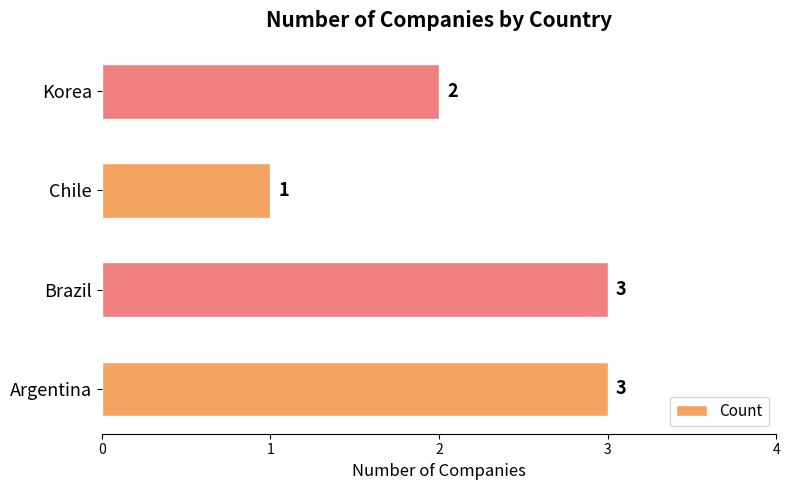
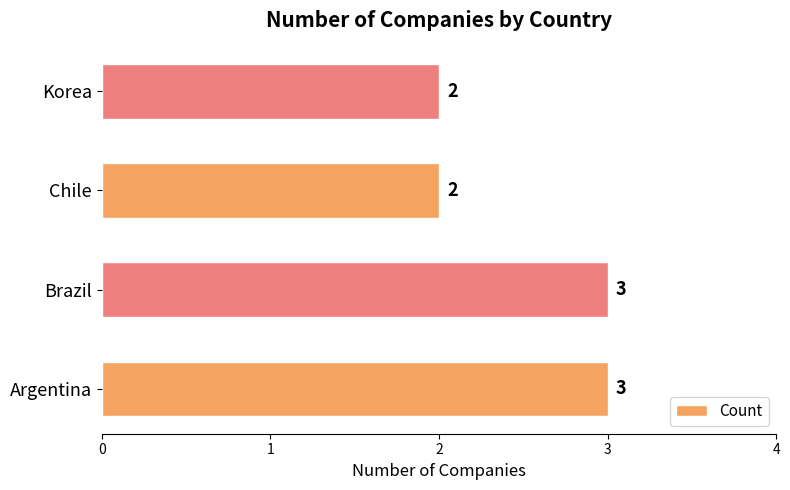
  {
    "Korea": 2,
-   "Chile": 1,
+   "Chile": 2,
    "Brazil": 3,
    "Argentina": 3
  }
